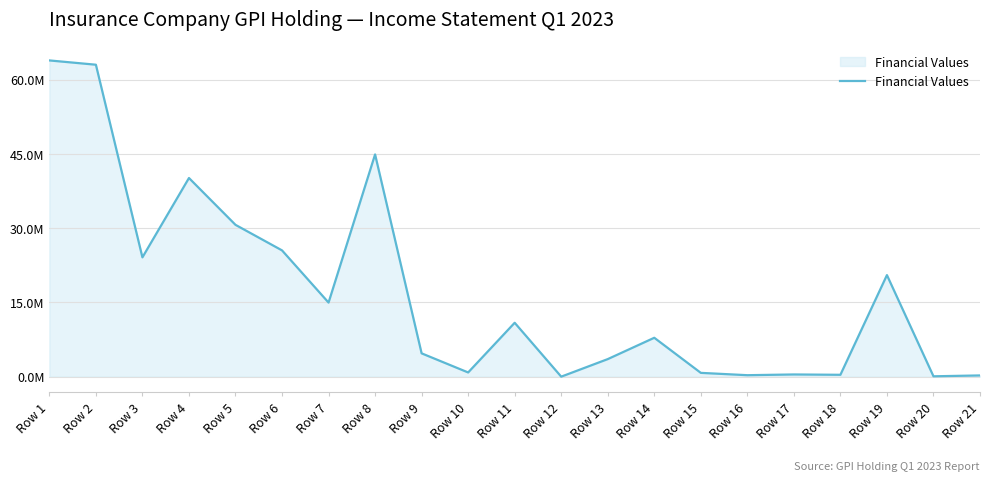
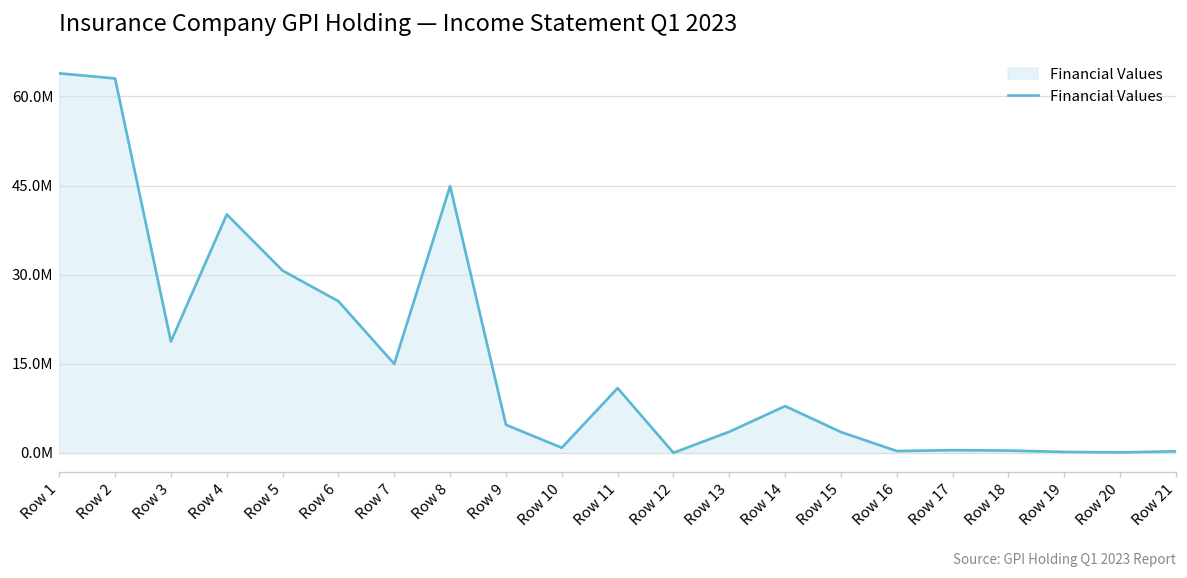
  {
    "Row 1": 64000000,
    "Row 2": 63000000,
-   "Row 3": 24000000,
+   "Row 3": 19000000,
    "Row 4": 40000000,
    "Row 5": 31000000,
    "Row 6": 26000000,
    "Row 7": 15000000,
    "Row 8": 45000000,
    "Row 9": 5000000,
    "Row 10": 1000000,
    "Row 11": 11000000,
    "Row 12": 0,
    "Row 13": 4000000,
    "Row 14": 8000000,
-   "Row 15": 1000000,
+   "Row 15": 3000000,
    "Row 16": 0,
    "Row 17": 0,
    "Row 18": 0,
-   "Row 19": 21000000,
+   "Row 19": 0,
    "Row 20": 0,
    "Row 21": 0
  }
